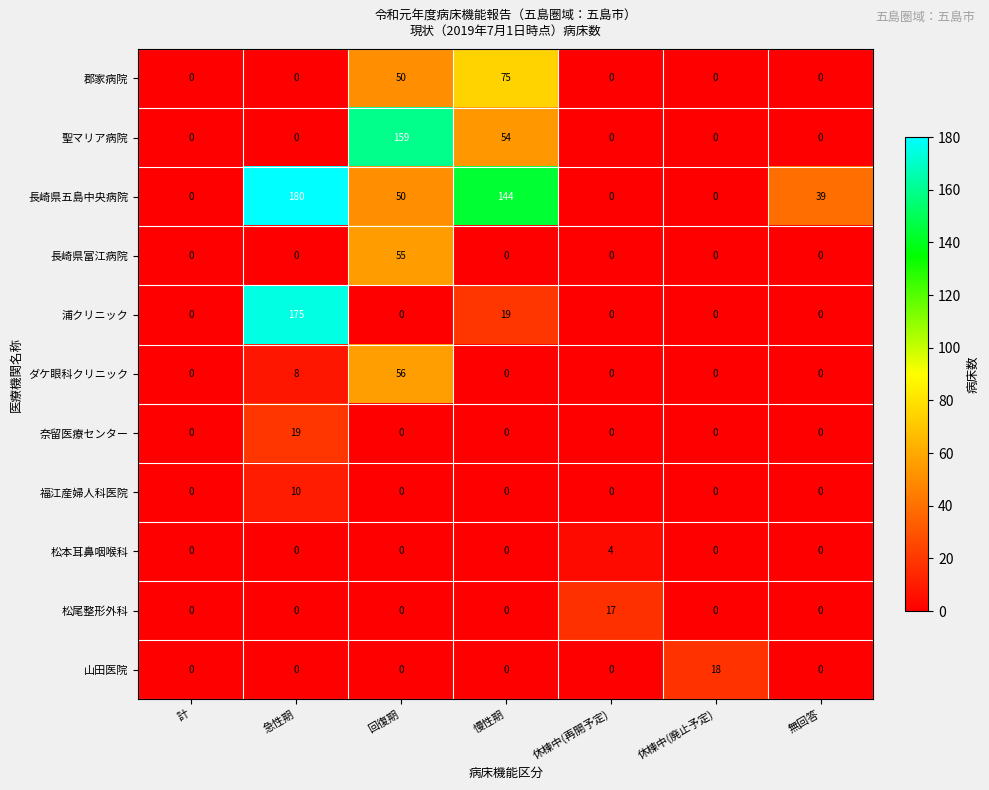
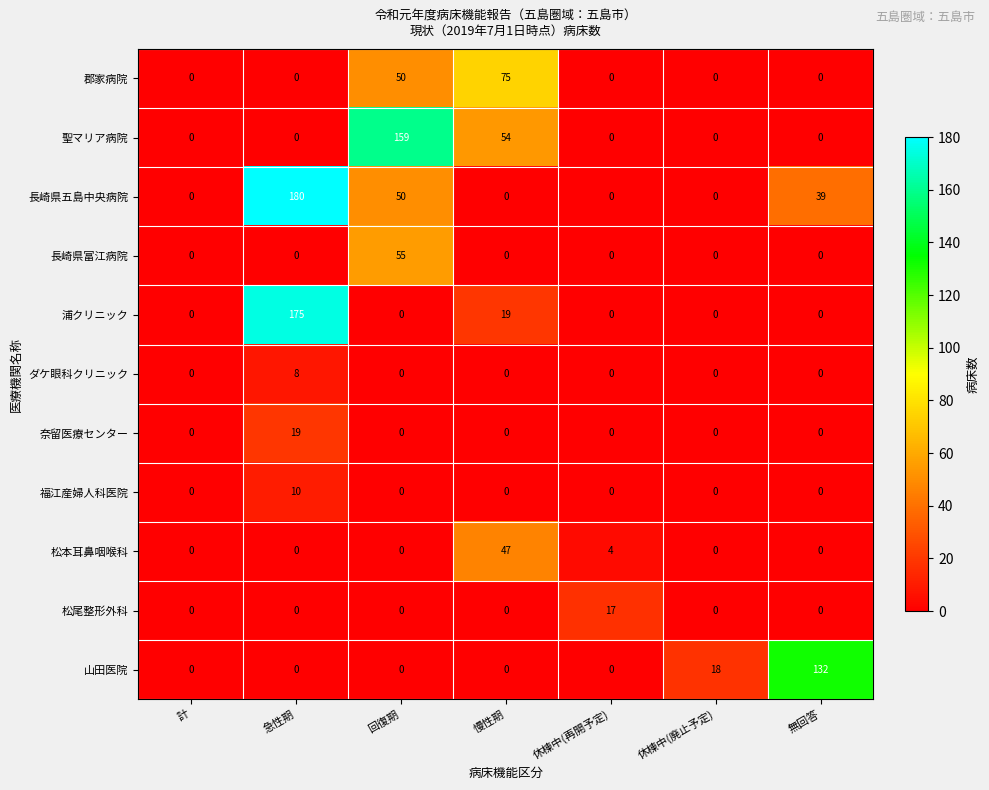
  {
    "郡家病院": {
      "計": 0,
      "急性期": 0,
      "回復期": 50,
      "慢性期": 75,
      "休棟中(再開予定)": 0,
      "休棟中(廃止予定)": 0,
      "無回答": 0
    },
    "聖マリア病院": {
      "計": 0,
      "急性期": 0,
      "回復期": 159,
      "慢性期": 54,
      "休棟中(再開予定)": 0,
      "休棟中(廃止予定)": 0,
      "無回答": 0
    },
    "長崎県五島中央病院": {
      "計": 0,
      "急性期": 180,
      "回復期": 50,
-     "慢性期": 144,
+     "慢性期": 0,
      "休棟中(再開予定)": 0,
      "休棟中(廃止予定)": 0,
      "無回答": 39
    },
    "長崎県富江病院": {
      "計": 0,
      "急性期": 0,
      "回復期": 55,
      "慢性期": 0,
      "休棟中(再開予定)": 0,
      "休棟中(廃止予定)": 0,
      "無回答": 0
    },
    "浦クリニック": {
      "計": 0,
      "急性期": 175,
      "回復期": 0,
      "慢性期": 19,
      "休棟中(再開予定)": 0,
      "休棟中(廃止予定)": 0,
      "無回答": 0
    },
    "ダケ眼科クリニック": {
      "計": 0,
      "急性期": 8,
-     "回復期": 56,
+     "回復期": 0,
      "慢性期": 0,
      "休棟中(再開予定)": 0,
      "休棟中(廃止予定)": 0,
      "無回答": 0
    },
    "奈留医療センター": {
      "計": 0,
      "急性期": 19,
      "回復期": 0,
      "慢性期": 0,
      "休棟中(再開予定)": 0,
      "休棟中(廃止予定)": 0,
      "無回答": 0
    },
    "福江産婦人科医院": {
      "計": 0,
      "急性期": 10,
      "回復期": 0,
      "慢性期": 0,
      "休棟中(再開予定)": 0,
      "休棟中(廃止予定)": 0,
      "無回答": 0
    },
    "松本耳鼻咽喉科": {
      "計": 0,
      "急性期": 0,
      "回復期": 0,
-     "慢性期": 0,
+     "慢性期": 47,
      "休棟中(再開予定)": 4,
      "休棟中(廃止予定)": 0,
      "無回答": 0
    },
    "松尾整形外科": {
      "計": 0,
      "急性期": 0,
      "回復期": 0,
      "慢性期": 0,
      "休棟中(再開予定)": 17,
      "休棟中(廃止予定)": 0,
      "無回答": 0
    },
    "山田医院": {
      "計": 0,
      "急性期": 0,
      "回復期": 0,
      "慢性期": 0,
      "休棟中(再開予定)": 0,
      "休棟中(廃止予定)": 18,
-     "無回答": 0
+     "無回答": 132
    }
  }
